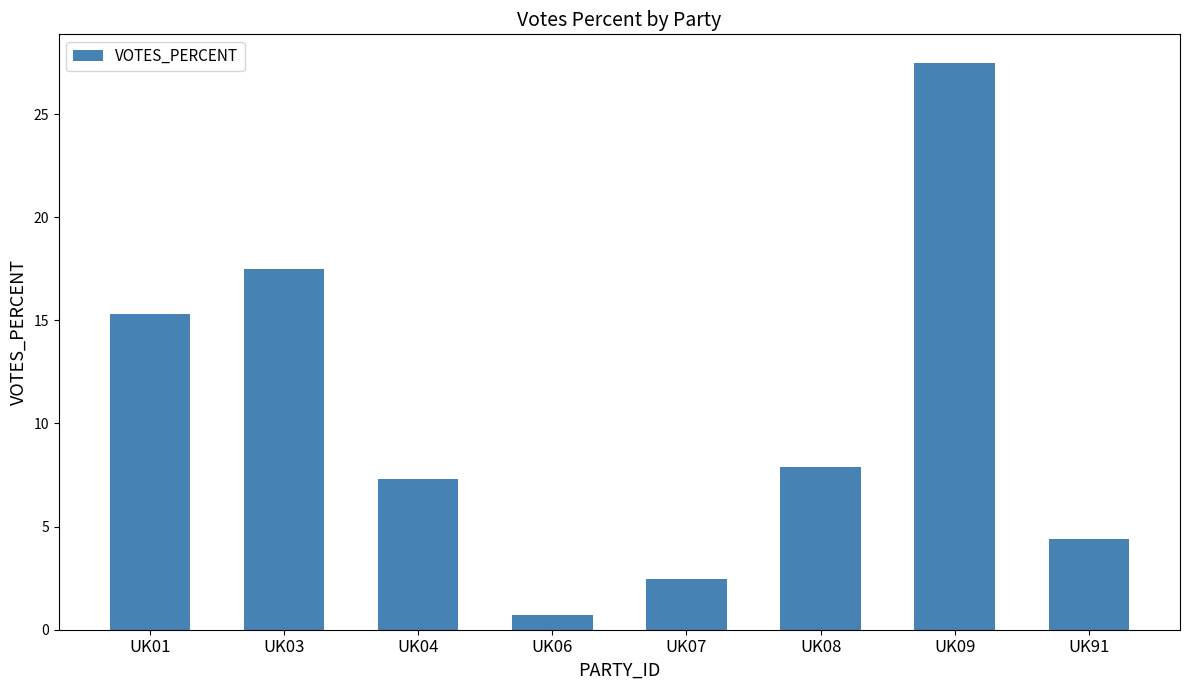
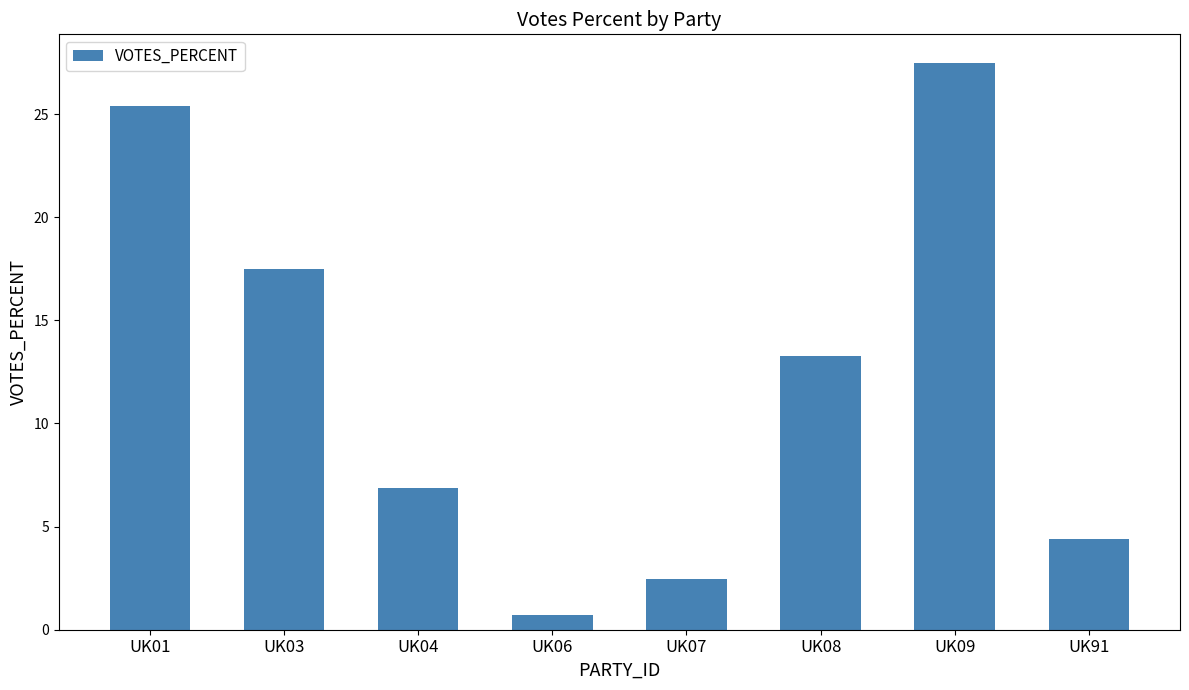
  {
-   "UK01": 15.3,
+   "UK01": 25.4,
    "UK03": 17.5,
-   "UK04": 7.3,
+   "UK04": 6.9,
    "UK06": 0.7,
    "UK07": 2.5,
-   "UK08": 7.9,
+   "UK08": 13.3,
    "UK09": 27.5,
    "UK91": 4.4
  }
